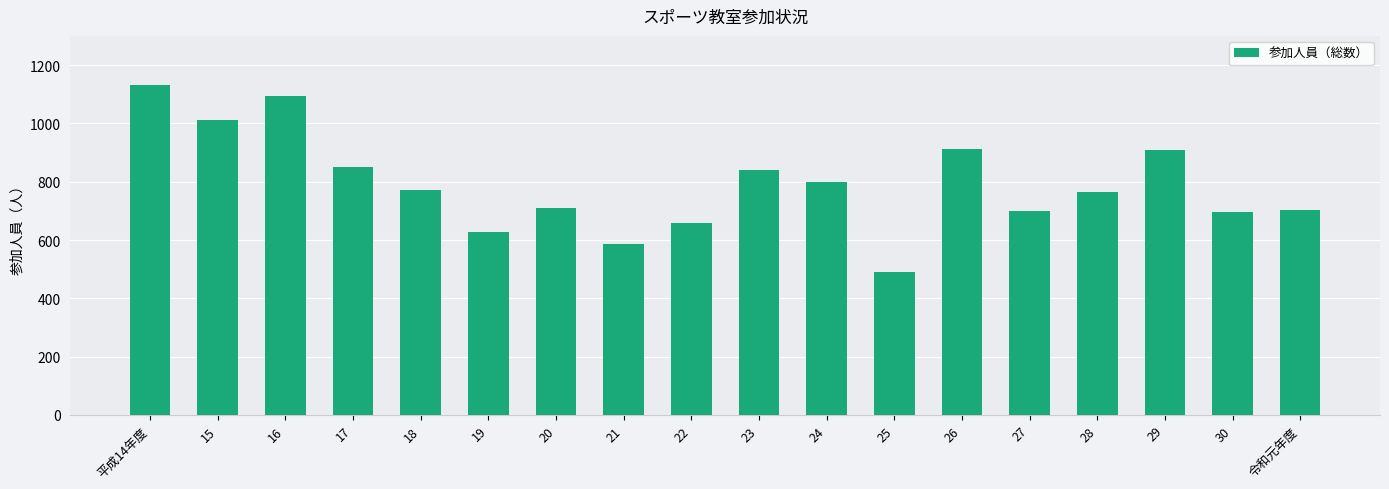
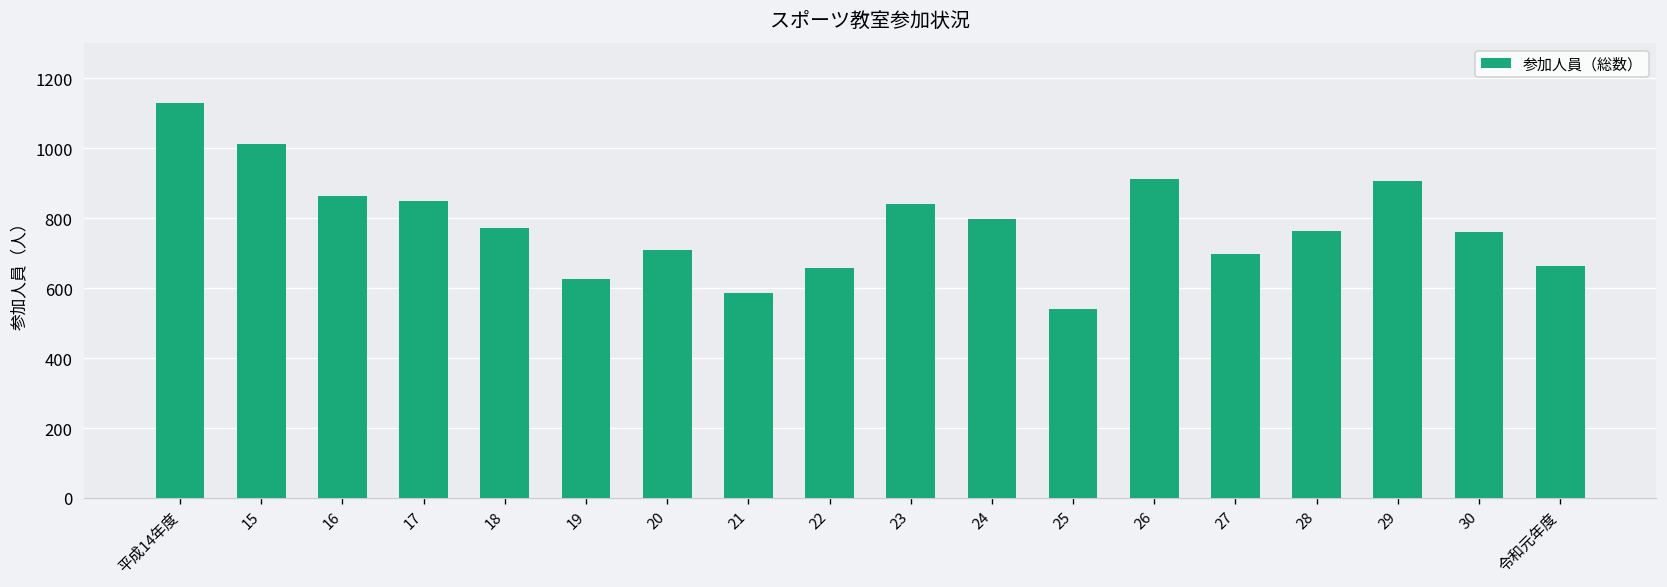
  {
    "平成14年度": 1130,
    "15": 1010,
-   "16": 1100,
+   "16": 870,
    "17": 850,
    "18": 770,
    "19": 630,
    "20": 710,
    "21": 590,
    "22": 660,
    "23": 840,
    "24": 800,
-   "25": 490,
+   "25": 540,
    "26": 910,
    "27": 700,
    "28": 770,
    "29": 910,
-   "30": 700,
-   "令和元年度": 700
+   "30": 760,
+   "令和元年度": 660
  }
